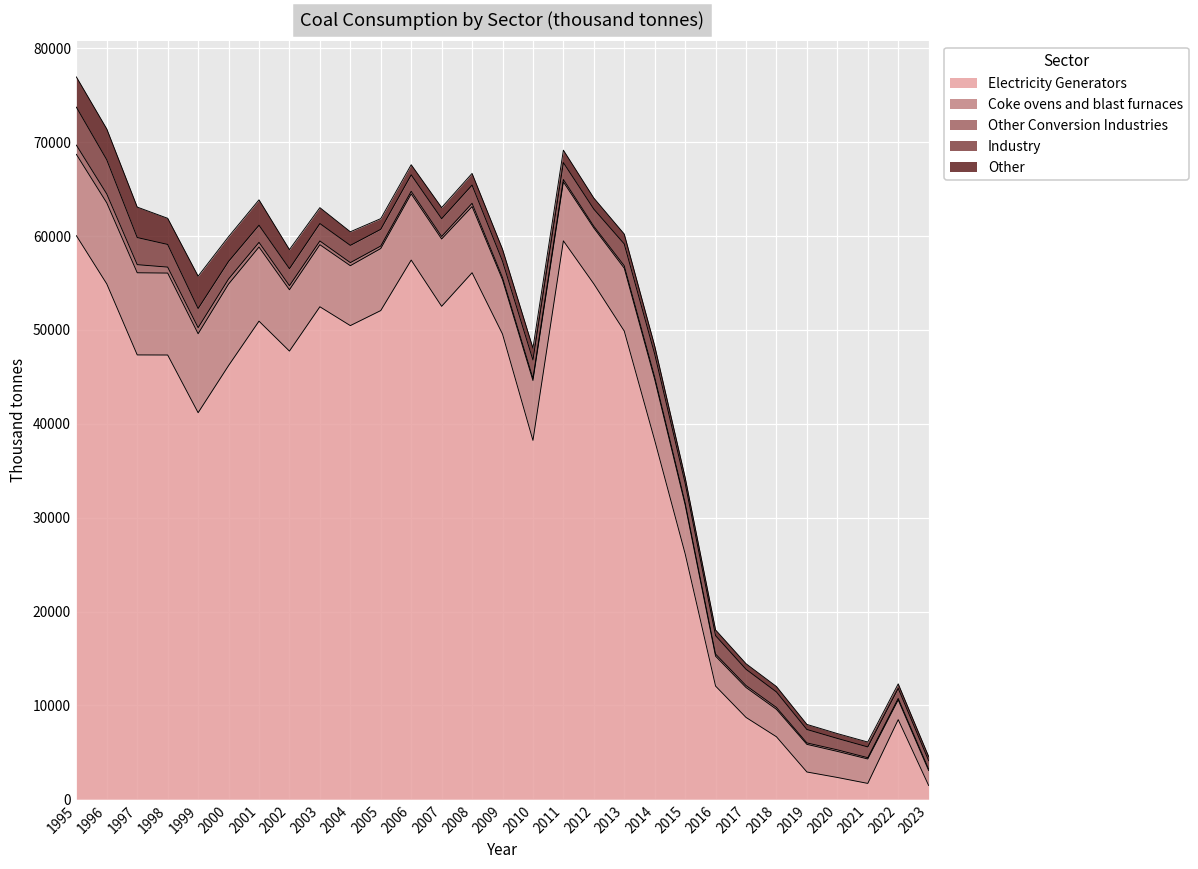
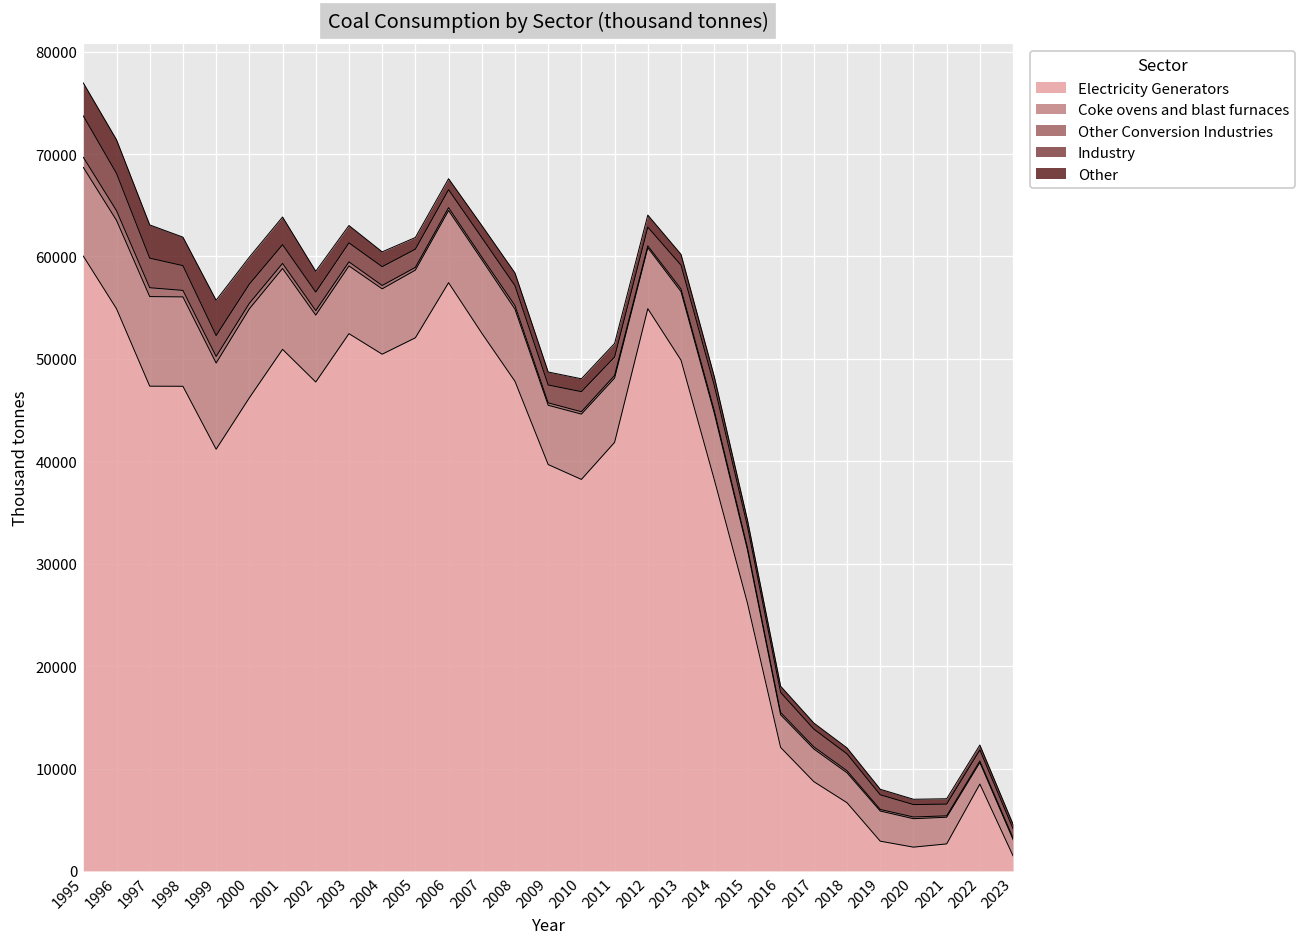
  {
    "Electricity Generators": {
      "1995": 60000,
      "1996": 55000,
      "1997": 47000,
      "1998": 47000,
      "1999": 41000,
      "2000": 46000,
      "2001": 51000,
      "2002": 48000,
      "2003": 52000,
      "2004": 50000,
      "2005": 52000,
      "2006": 57000,
      "2007": 53000,
-     "2008": 56000,
-     "2009": 50000,
+     "2008": 48000,
+     "2009": 40000,
      "2010": 38000,
-     "2011": 59000,
+     "2011": 42000,
      "2012": 55000,
      "2013": 50000,
      "2014": 38000,
      "2015": 26000,
      "2016": 12000,
      "2017": 9000,
      "2018": 7000,
      "2019": 3000,
      "2020": 2000,
-     "2021": 2000,
+     "2021": 3000,
      "2022": 8000,
      "2023": 1000
    }
  }
